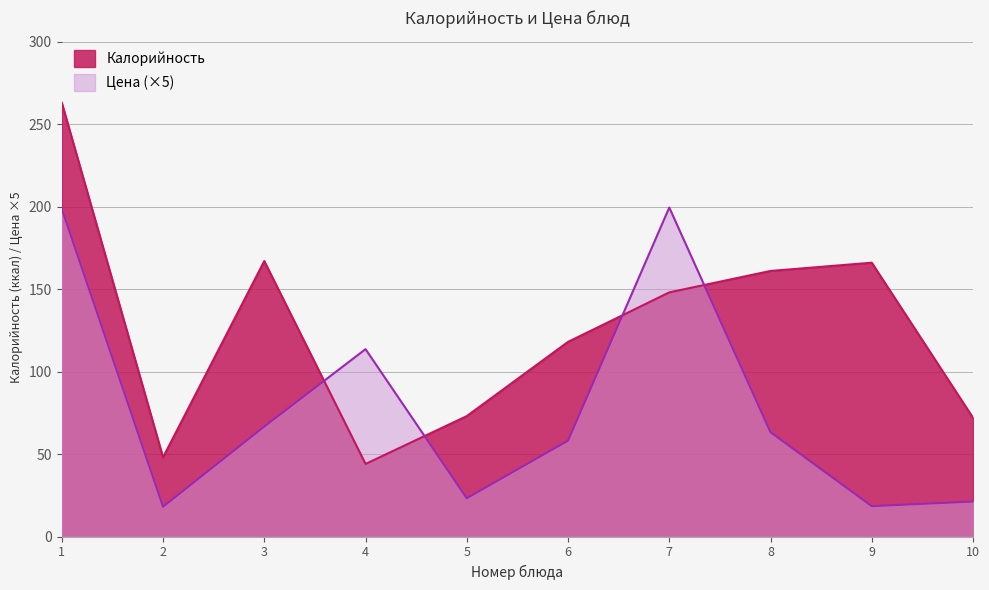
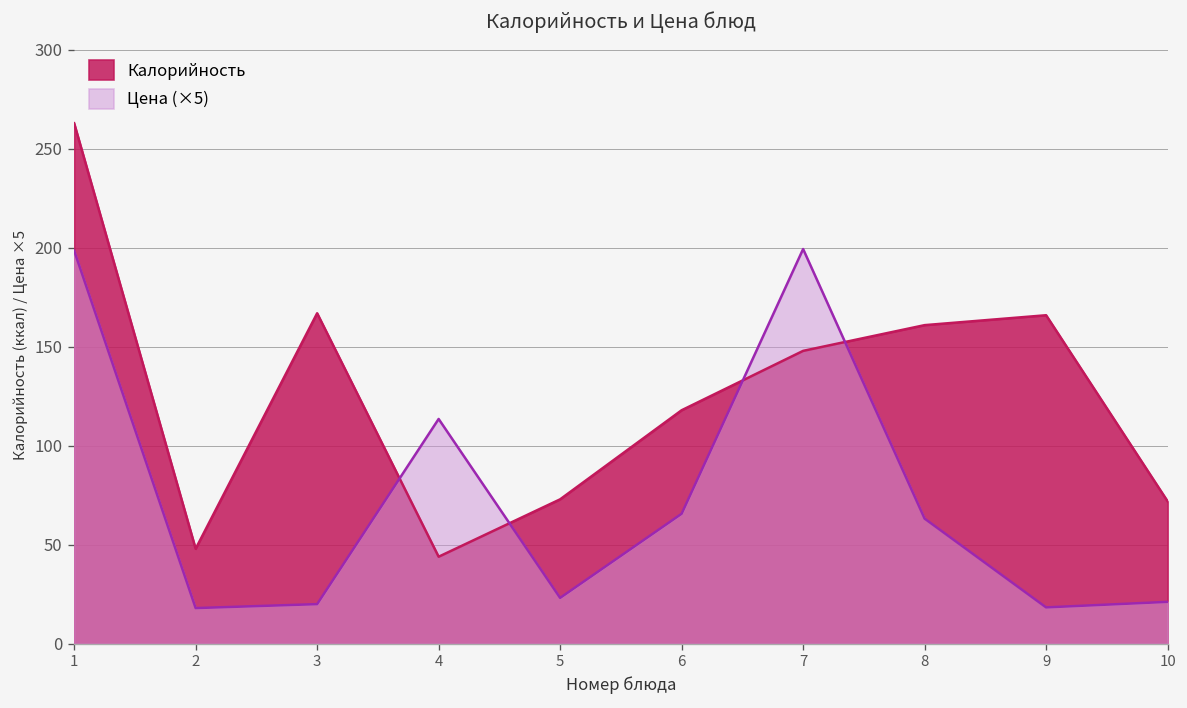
  {
    "Калорийность": {
      "1": 263,
      "2": 48,
      "3": 167,
      "4": 44,
      "5": 73,
      "6": 118,
      "7": 148,
      "8": 161,
      "9": 166,
      "10": 72
    },
    "Цена (×5)": {
      "1": 199,
      "2": 18,
-     "3": 67,
+     "3": 20,
      "4": 114,
      "5": 23,
-     "6": 58,
+     "6": 66,
      "7": 199,
      "8": 63,
      "9": 18,
      "10": 21
    }
  }
